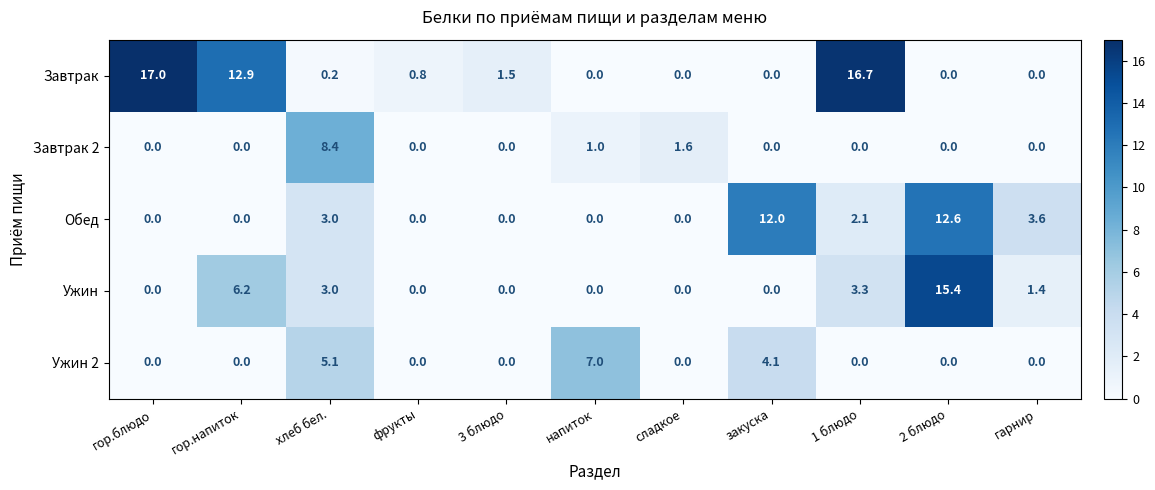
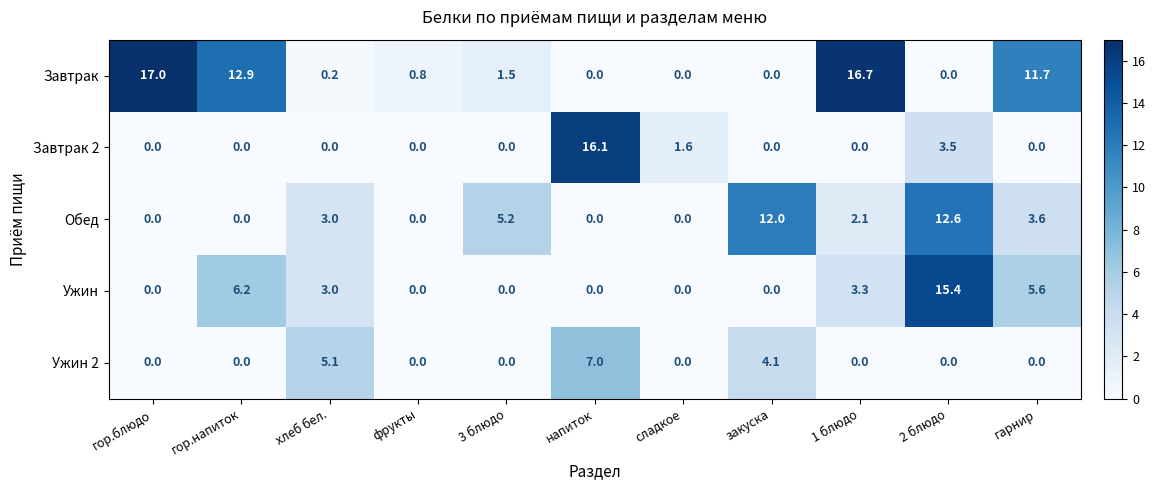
  {
    "Завтрак": {
      "гор.блюдо": 17.0,
      "гор.напиток": 12.9,
      "хлеб бел.": 0.2,
      "фрукты": 0.8,
      "3 блюдо": 1.5,
      "напиток": 0.0,
      "сладкое": 0.0,
      "закуска": 0.0,
      "1 блюдо": 16.7,
      "2 блюдо": 0.0,
-     "гарнир": 0.0
+     "гарнир": 11.7
    },
    "Завтрак 2": {
      "гор.блюдо": 0.0,
      "гор.напиток": 0.0,
-     "хлеб бел.": 8.4,
+     "хлеб бел.": 0.0,
      "фрукты": 0.0,
      "3 блюдо": 0.0,
-     "напиток": 1.0,
+     "напиток": 16.1,
      "сладкое": 1.6,
      "закуска": 0.0,
      "1 блюдо": 0.0,
-     "2 блюдо": 0.0,
+     "2 блюдо": 3.5,
      "гарнир": 0.0
    },
    "Обед": {
      "гор.блюдо": 0.0,
      "гор.напиток": 0.0,
      "хлеб бел.": 3.0,
      "фрукты": 0.0,
-     "3 блюдо": 0.0,
+     "3 блюдо": 5.2,
      "напиток": 0.0,
      "сладкое": 0.0,
      "закуска": 12.0,
      "1 блюдо": 2.1,
      "2 блюдо": 12.6,
      "гарнир": 3.6
    },
    "Ужин": {
      "гор.блюдо": 0.0,
      "гор.напиток": 6.2,
      "хлеб бел.": 3.0,
      "фрукты": 0.0,
      "3 блюдо": 0.0,
      "напиток": 0.0,
      "сладкое": 0.0,
      "закуска": 0.0,
      "1 блюдо": 3.3,
      "2 блюдо": 15.4,
-     "гарнир": 1.4
+     "гарнир": 5.6
    },
    "Ужин 2": {
      "гор.блюдо": 0.0,
      "гор.напиток": 0.0,
      "хлеб бел.": 5.1,
      "фрукты": 0.0,
      "3 блюдо": 0.0,
      "напиток": 7.0,
      "сладкое": 0.0,
      "закуска": 4.1,
      "1 блюдо": 0.0,
      "2 блюдо": 0.0,
      "гарнир": 0.0
    }
  }
